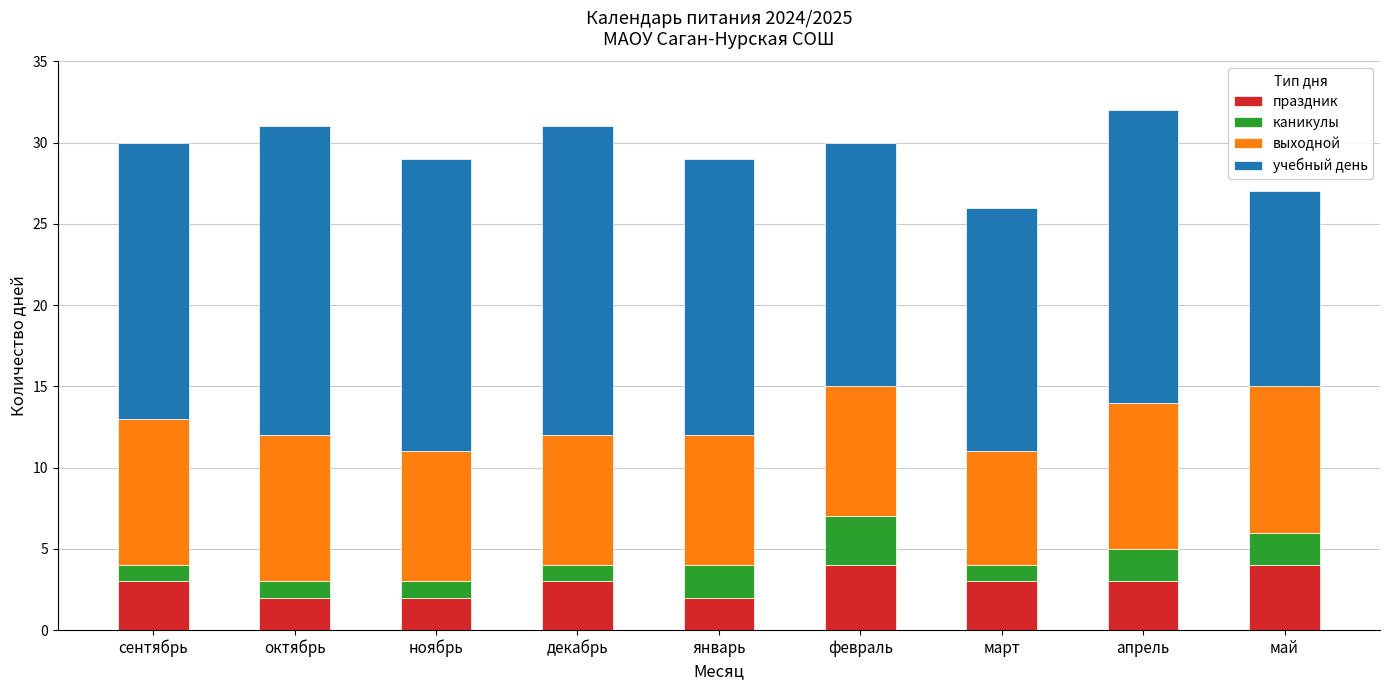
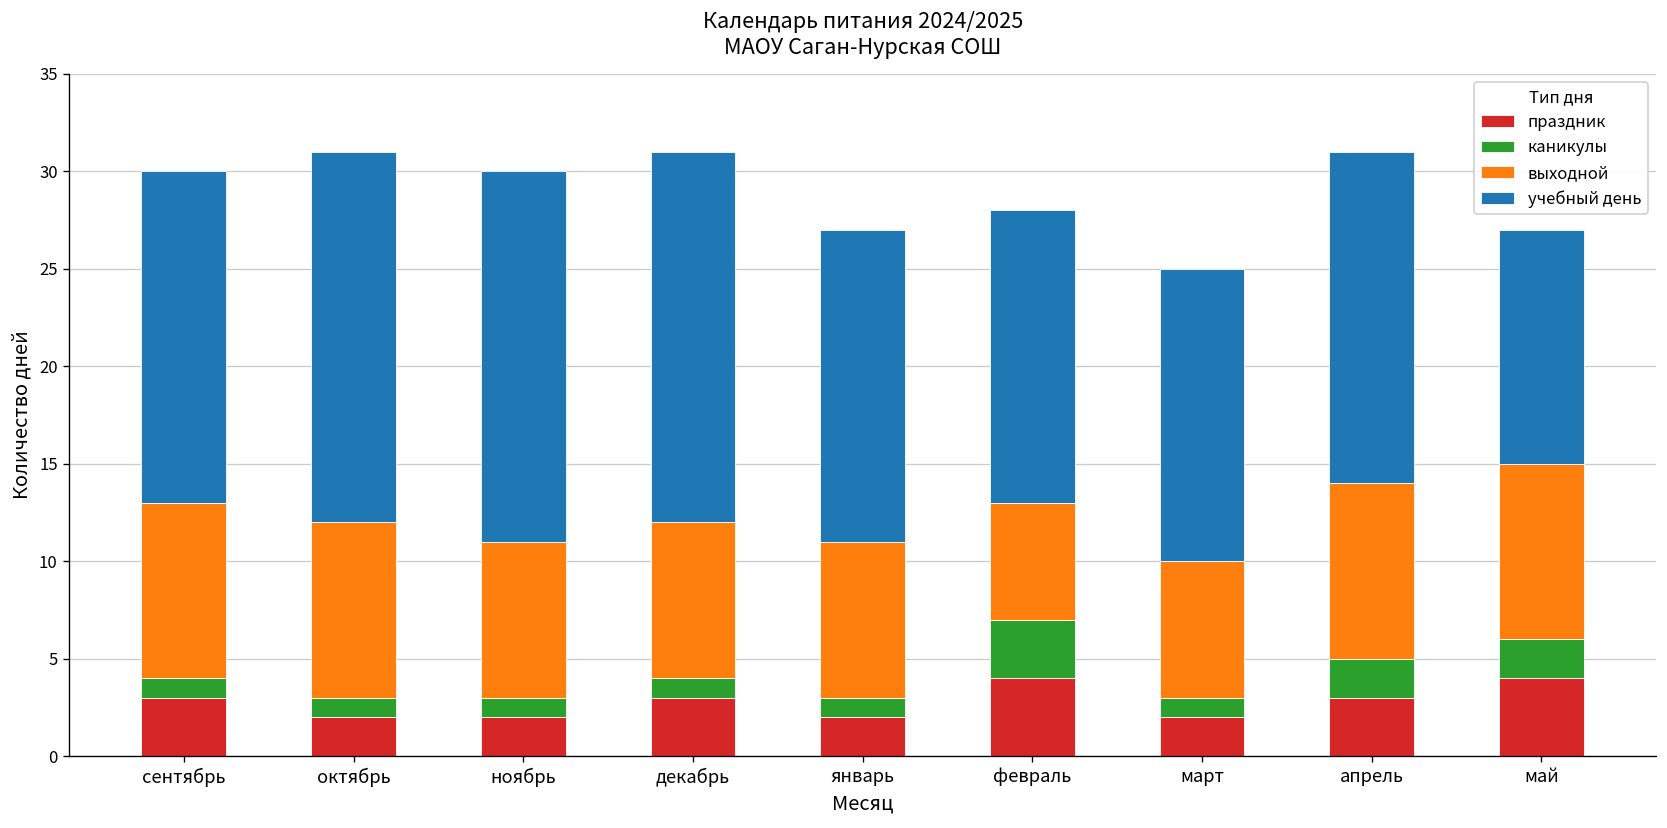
  {
    "праздник": {
      "сентябрь": 3,
      "октябрь": 2,
      "ноябрь": 2,
      "декабрь": 3,
      "январь": 2,
      "февраль": 4,
-     "март": 3,
+     "март": 2,
      "апрель": 3,
      "май": 4
    },
    "каникулы": {
      "сентябрь": 1,
      "октябрь": 1,
      "ноябрь": 1,
      "декабрь": 1,
-     "январь": 2,
+     "январь": 1,
      "февраль": 3,
      "март": 1,
      "апрель": 2,
      "май": 2
    },
    "выходной": {
      "сентябрь": 9,
      "октябрь": 9,
      "ноябрь": 8,
      "декабрь": 8,
      "январь": 8,
-     "февраль": 8,
+     "февраль": 6,
      "март": 7,
      "апрель": 9,
      "май": 9
    },
    "учебный день": {
      "сентябрь": 17,
      "октябрь": 19,
-     "ноябрь": 18,
+     "ноябрь": 19,
      "декабрь": 19,
-     "январь": 17,
+     "январь": 16,
      "февраль": 15,
      "март": 15,
-     "апрель": 18,
+     "апрель": 17,
      "май": 12
    }
  }
